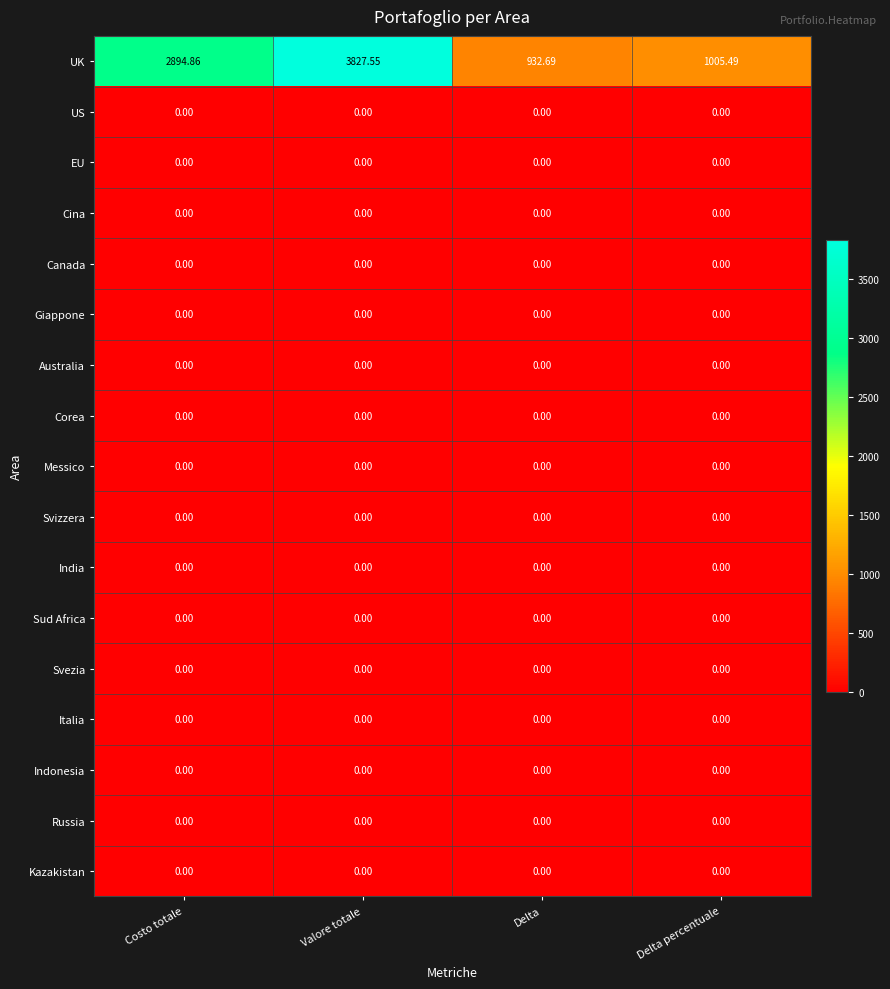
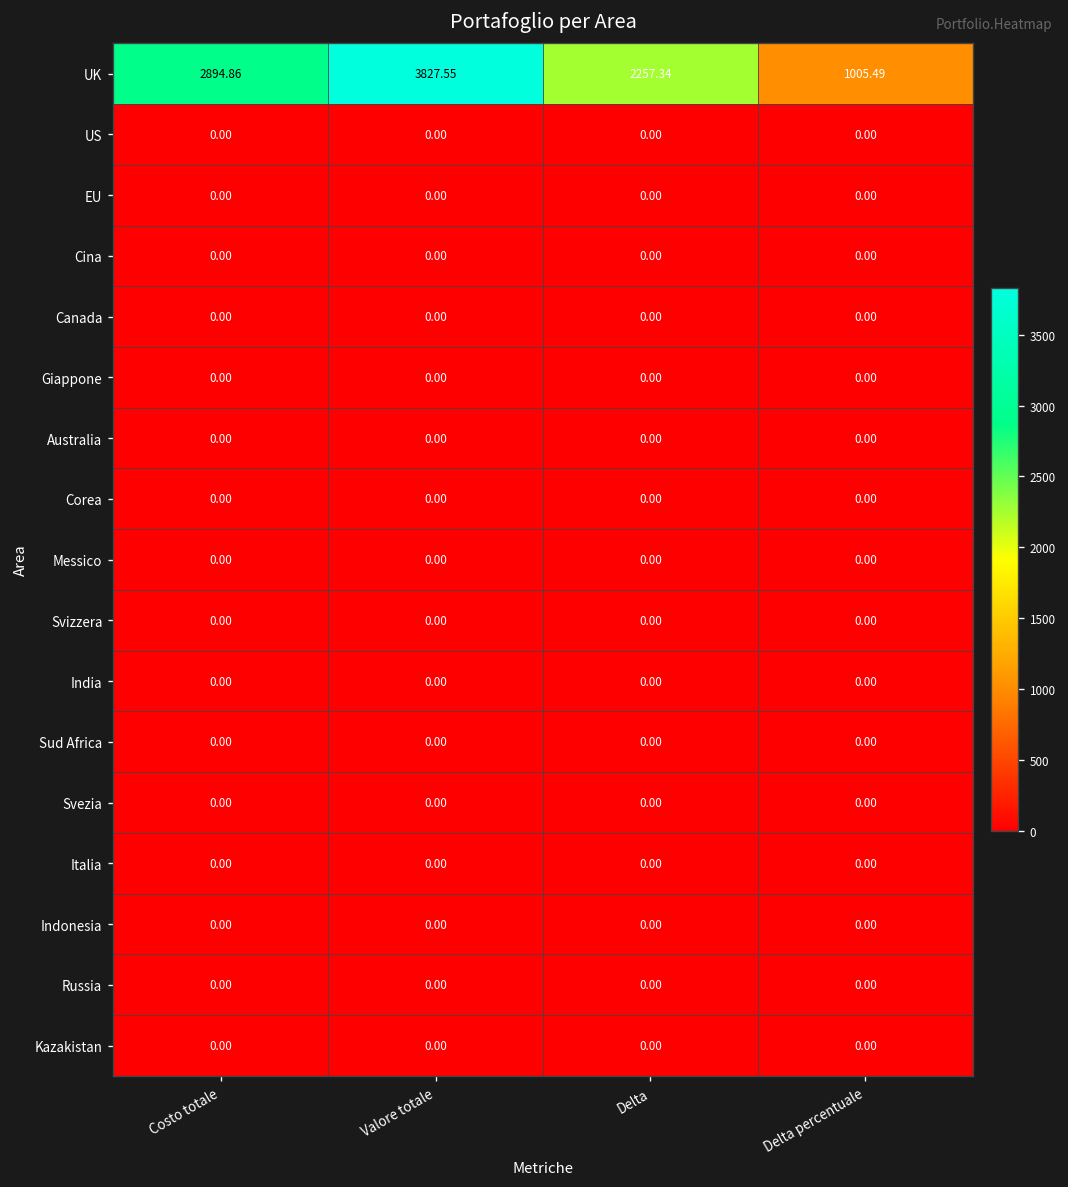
  {
    "UK": {
      "Costo totale": 2894.86,
      "Valore totale": 3827.55,
-     "Delta": 932.69,
+     "Delta": 2257.34,
      "Delta percentuale": 1005.49
    },
    "US": {
      "Costo totale": 0.00,
      "Valore totale": 0.00,
      "Delta": 0.00,
      "Delta percentuale": 0.00
    },
    "EU": {
      "Costo totale": 0.00,
      "Valore totale": 0.00,
      "Delta": 0.00,
      "Delta percentuale": 0.00
    },
    "Cina": {
      "Costo totale": 0.00,
      "Valore totale": 0.00,
      "Delta": 0.00,
      "Delta percentuale": 0.00
    },
    "Canada": {
      "Costo totale": 0.00,
      "Valore totale": 0.00,
      "Delta": 0.00,
      "Delta percentuale": 0.00
    },
    "Giappone": {
      "Costo totale": 0.00,
      "Valore totale": 0.00,
      "Delta": 0.00,
      "Delta percentuale": 0.00
    },
    "Australia": {
      "Costo totale": 0.00,
      "Valore totale": 0.00,
      "Delta": 0.00,
      "Delta percentuale": 0.00
    },
    "Corea": {
      "Costo totale": 0.00,
      "Valore totale": 0.00,
      "Delta": 0.00,
      "Delta percentuale": 0.00
    },
    "Messico": {
      "Costo totale": 0.00,
      "Valore totale": 0.00,
      "Delta": 0.00,
      "Delta percentuale": 0.00
    },
    "Svizzera": {
      "Costo totale": 0.00,
      "Valore totale": 0.00,
      "Delta": 0.00,
      "Delta percentuale": 0.00
    },
    "India": {
      "Costo totale": 0.00,
      "Valore totale": 0.00,
      "Delta": 0.00,
      "Delta percentuale": 0.00
    },
    "Sud Africa": {
      "Costo totale": 0.00,
      "Valore totale": 0.00,
      "Delta": 0.00,
      "Delta percentuale": 0.00
    },
    "Svezia": {
      "Costo totale": 0.00,
      "Valore totale": 0.00,
      "Delta": 0.00,
      "Delta percentuale": 0.00
    },
    "Italia": {
      "Costo totale": 0.00,
      "Valore totale": 0.00,
      "Delta": 0.00,
      "Delta percentuale": 0.00
    },
    "Indonesia": {
      "Costo totale": 0.00,
      "Valore totale": 0.00,
      "Delta": 0.00,
      "Delta percentuale": 0.00
    },
    "Russia": {
      "Costo totale": 0.00,
      "Valore totale": 0.00,
      "Delta": 0.00,
      "Delta percentuale": 0.00
    },
    "Kazakistan": {
      "Costo totale": 0.00,
      "Valore totale": 0.00,
      "Delta": 0.00,
      "Delta percentuale": 0.00
    }
  }
